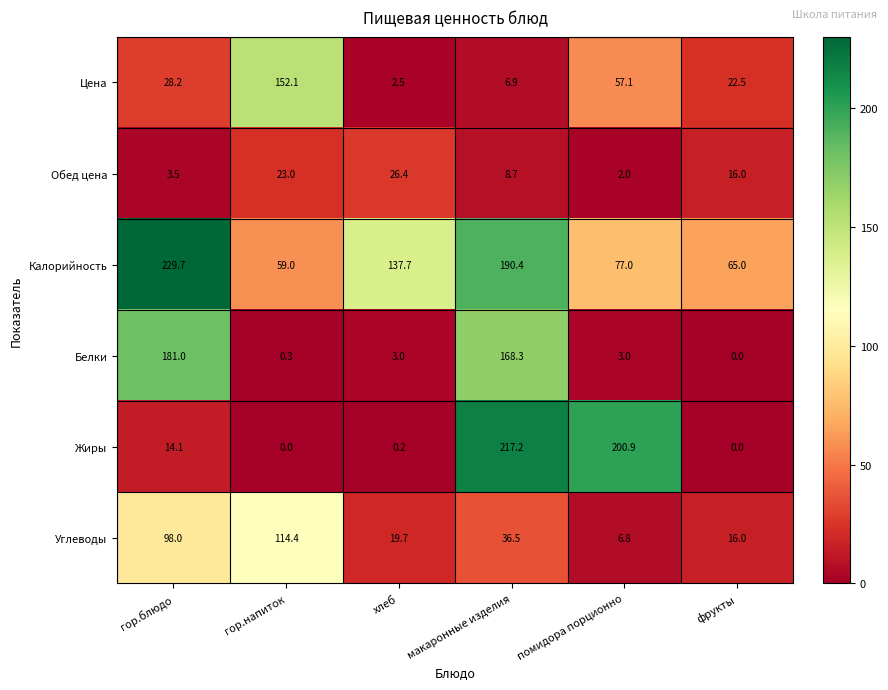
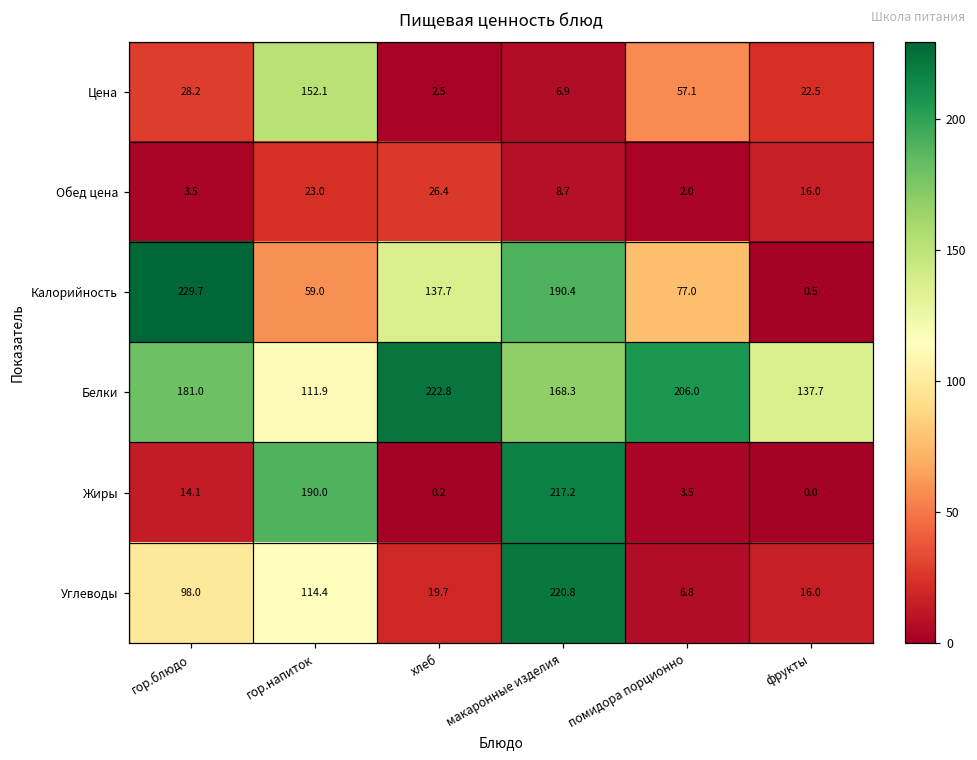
  {
    "Цена": {
      "гор.блюдо": 28.2,
      "гор.напиток": 152.1,
      "хлеб": 2.5,
      "макаронные изделия": 6.9,
      "помидора порционно": 57.1,
      "фрукты": 22.5
    },
    "Обед цена": {
      "гор.блюдо": 3.5,
      "гор.напиток": 23.0,
      "хлеб": 26.4,
      "макаронные изделия": 8.7,
      "помидора порционно": 2.0,
      "фрукты": 16.0
    },
    "Калорийность": {
      "гор.блюдо": 229.7,
      "гор.напиток": 59.0,
      "хлеб": 137.7,
      "макаронные изделия": 190.4,
      "помидора порционно": 77.0,
-     "фрукты": 65.0
+     "фрукты": 0.5
    },
    "Белки": {
      "гор.блюдо": 181.0,
-     "гор.напиток": 0.3,
-     "хлеб": 3.0,
+     "гор.напиток": 111.9,
+     "хлеб": 222.8,
      "макаронные изделия": 168.3,
-     "помидора порционно": 3.0,
-     "фрукты": 0.0
+     "помидора порционно": 206.0,
+     "фрукты": 137.7
    },
    "Жиры": {
      "гор.блюдо": 14.1,
-     "гор.напиток": 0.0,
+     "гор.напиток": 190.0,
      "хлеб": 0.2,
      "макаронные изделия": 217.2,
-     "помидора порционно": 200.9,
+     "помидора порционно": 3.5,
      "фрукты": 0.0
    },
    "Углеводы": {
      "гор.блюдо": 98.0,
      "гор.напиток": 114.4,
      "хлеб": 19.7,
-     "макаронные изделия": 36.5,
+     "макаронные изделия": 220.8,
      "помидора порционно": 6.8,
      "фрукты": 16.0
    }
  }
